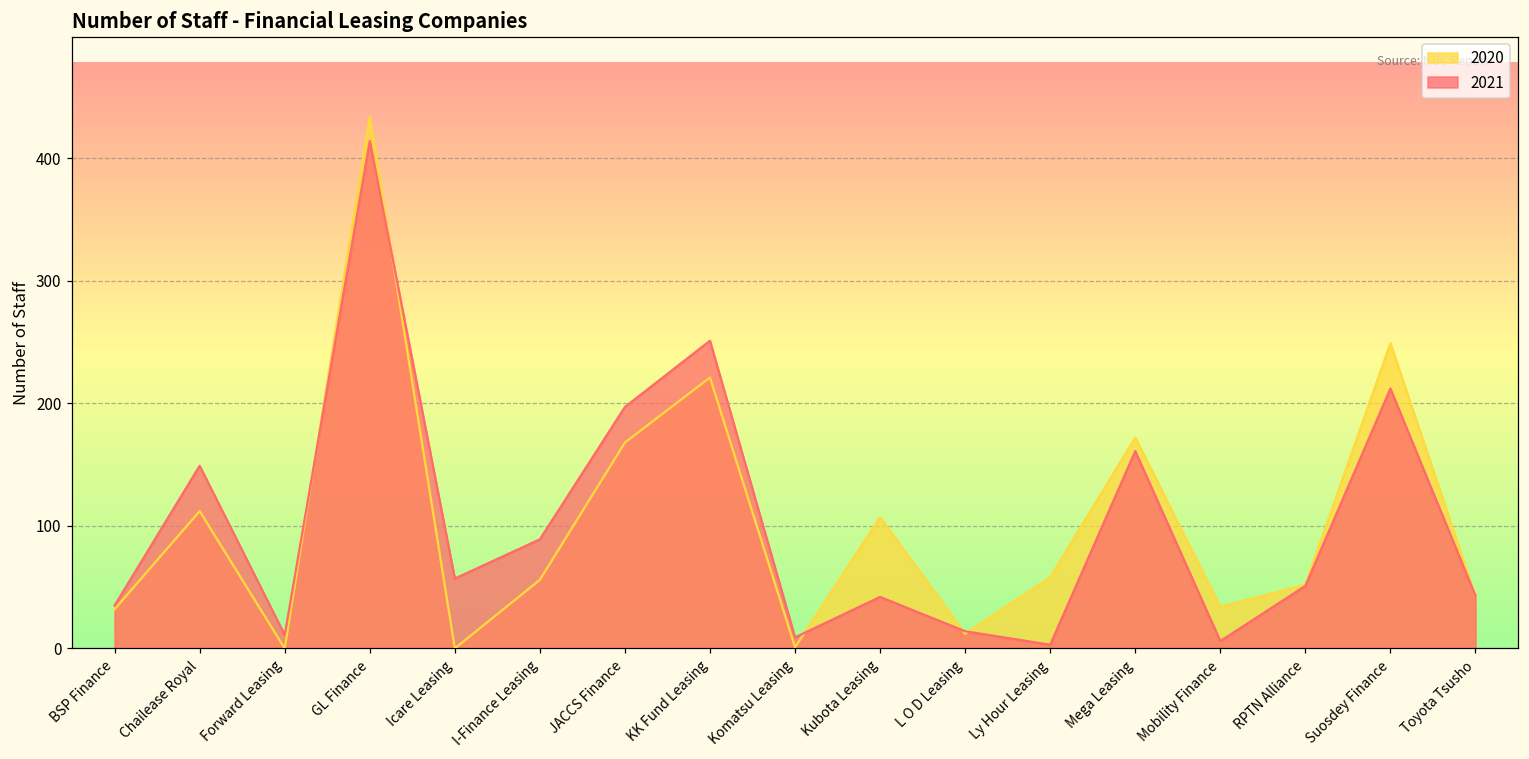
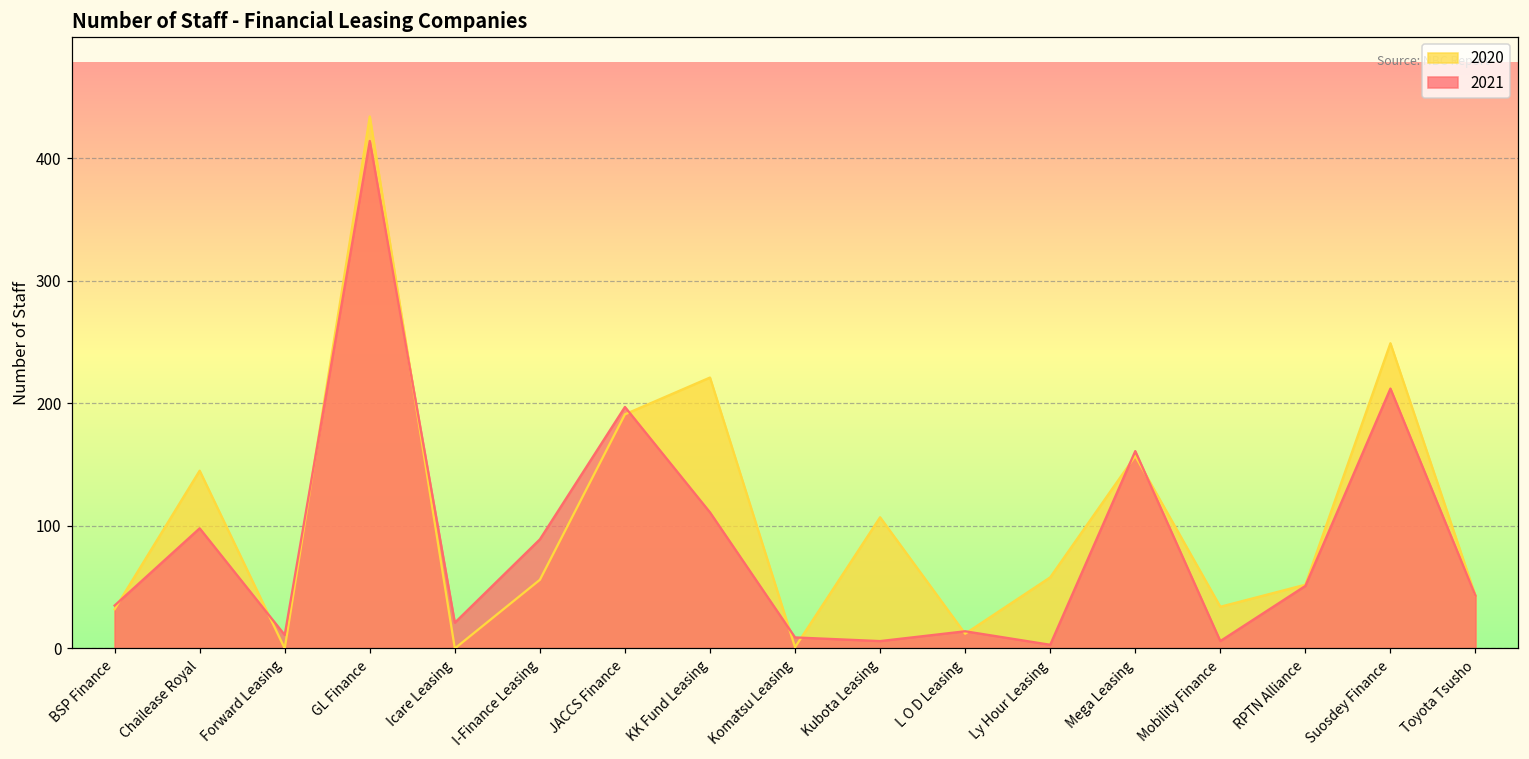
  {
    "2020": {
      "BSP Finance": 32,
-     "Chailease Royal": 112,
+     "Chailease Royal": 145,
      "Forward Leasing": 0,
      "GL Finance": 434,
      "Icare Leasing": 0,
      "I-Finance Leasing": 56,
-     "JACCS Finance": 168,
+     "JACCS Finance": 191,
      "KK Fund Leasing": 221,
      "Komatsu Leasing": 1,
      "Kubota Leasing": 107,
      "Ly Hour Leasing": 58,
-     "Mega Leasing": 172,
+     "Mega Leasing": 157,
      "Mobility Finance": 34,
      "Suosdey Finance": 249
    },
    "2021": {
      "BSP Finance": 35,
-     "Chailease Royal": 149,
+     "Chailease Royal": 98,
      "Forward Leasing": 11,
      "GL Finance": 414,
-     "Icare Leasing": 57,
+     "Icare Leasing": 21,
      "I-Finance Leasing": 89,
      "JACCS Finance": 197,
-     "KK Fund Leasing": 251,
+     "KK Fund Leasing": 111,
      "Komatsu Leasing": 9,
-     "Kubota Leasing": 42,
+     "Kubota Leasing": 6,
      "Ly Hour Leasing": 3,
      "Mega Leasing": 161,
      "Mobility Finance": 6,
      "Suosdey Finance": 212
    }
  }
